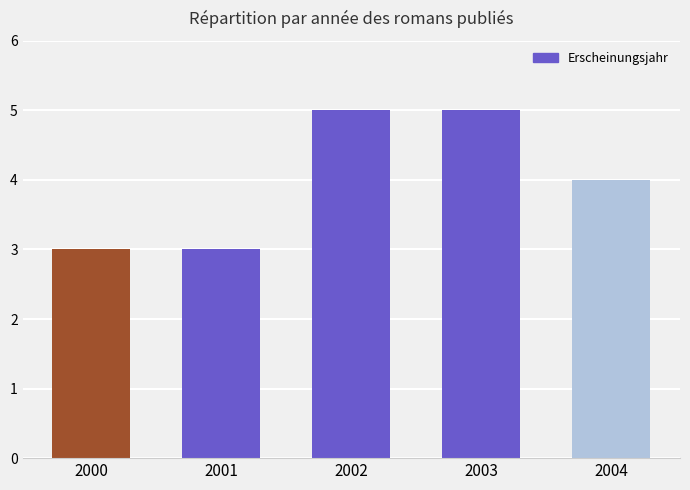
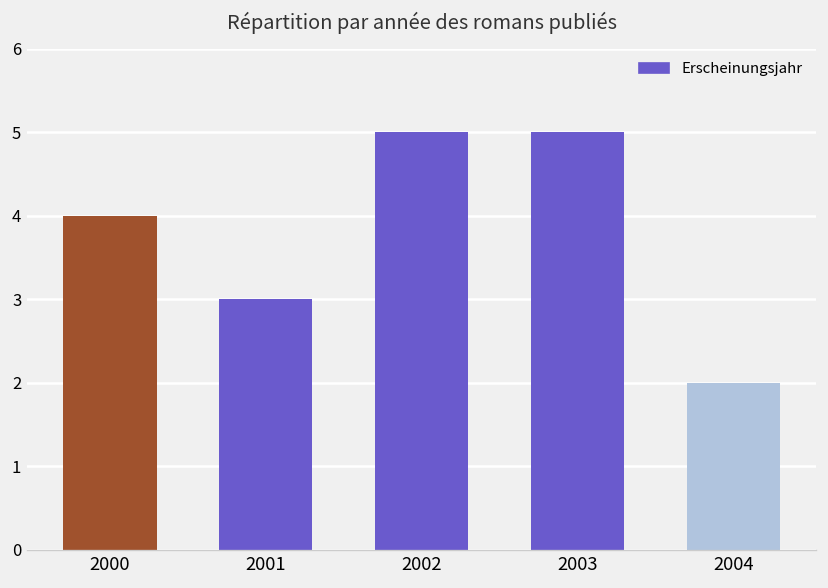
  {
-   "2000": 3,
+   "2000": 4,
    "2001": 3,
    "2002": 5,
    "2003": 5,
-   "2004": 4
+   "2004": 2
  }
